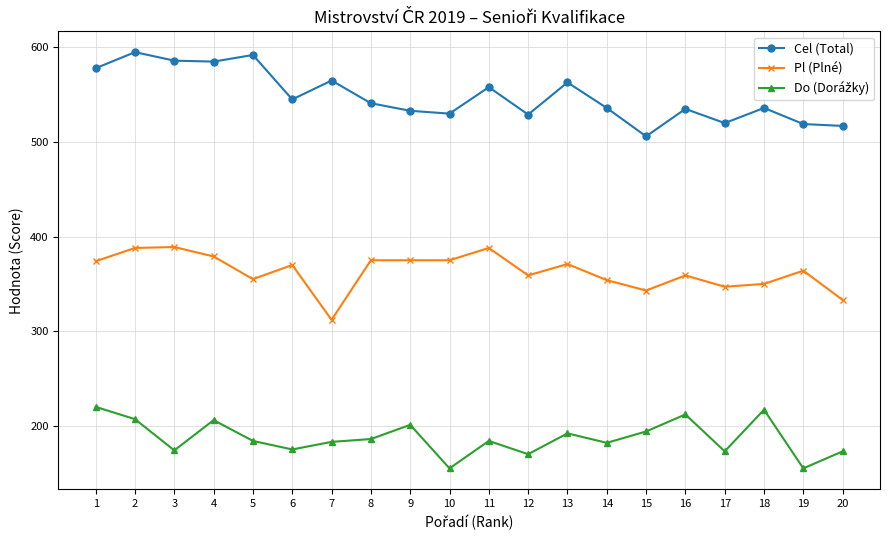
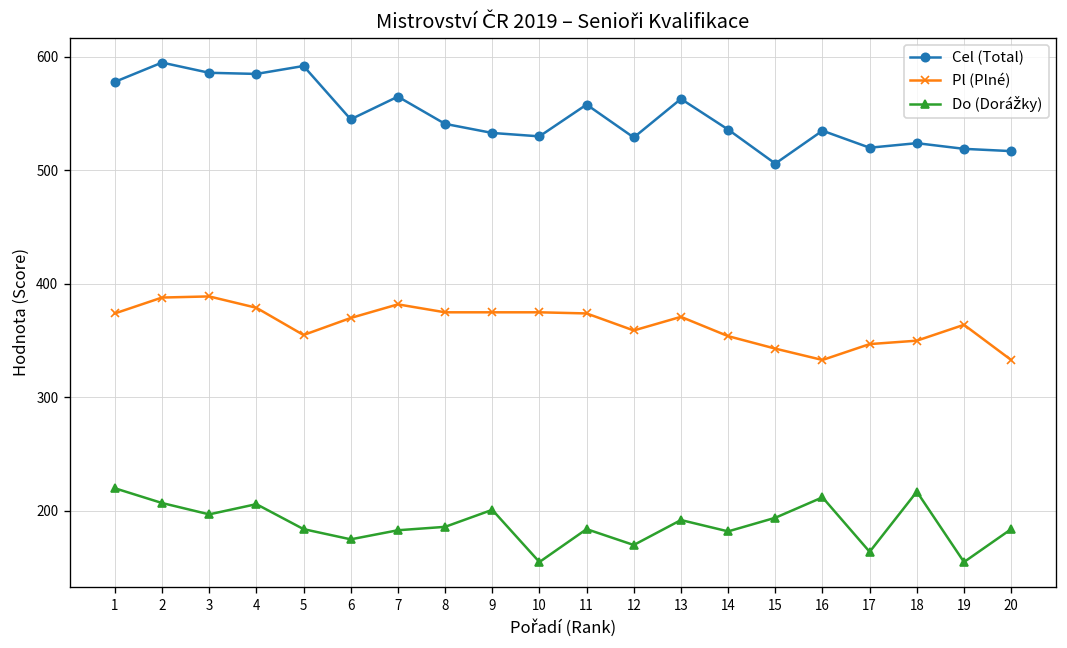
  {
    "Cel (Total)": {
      "1": 580,
      "2": 600,
      "3": 590,
      "4": 590,
      "5": 590,
      "6": 550,
      "7": 570,
      "8": 540,
      "9": 530,
      "10": 530,
      "11": 560,
      "12": 530,
      "13": 560,
      "14": 540,
      "15": 510,
      "16": 540,
      "17": 520,
-     "18": 540,
+     "18": 520,
      "19": 520,
      "20": 520
    },
    "Pl (Plné)": {
      "1": 370,
      "2": 390,
      "3": 390,
      "4": 380,
      "5": 360,
      "6": 370,
-     "7": 310,
+     "7": 380,
      "8": 380,
      "9": 380,
      "10": 380,
-     "11": 390,
+     "11": 370,
      "12": 360,
      "13": 370,
      "14": 350,
      "15": 340,
-     "16": 360,
+     "16": 330,
      "17": 350,
      "18": 350,
      "19": 360,
      "20": 330
    },
    "Do (Dorážky)": {
      "1": 220,
      "2": 210,
-     "3": 170,
+     "3": 200,
      "4": 210,
      "5": 180,
      "6": 180,
      "7": 180,
      "8": 190,
      "9": 200,
      "10": 160,
      "11": 180,
      "12": 170,
      "13": 190,
      "14": 180,
      "15": 190,
      "16": 210,
-     "17": 170,
+     "17": 160,
      "18": 220,
      "19": 160,
-     "20": 170
+     "20": 180
    }
  }
